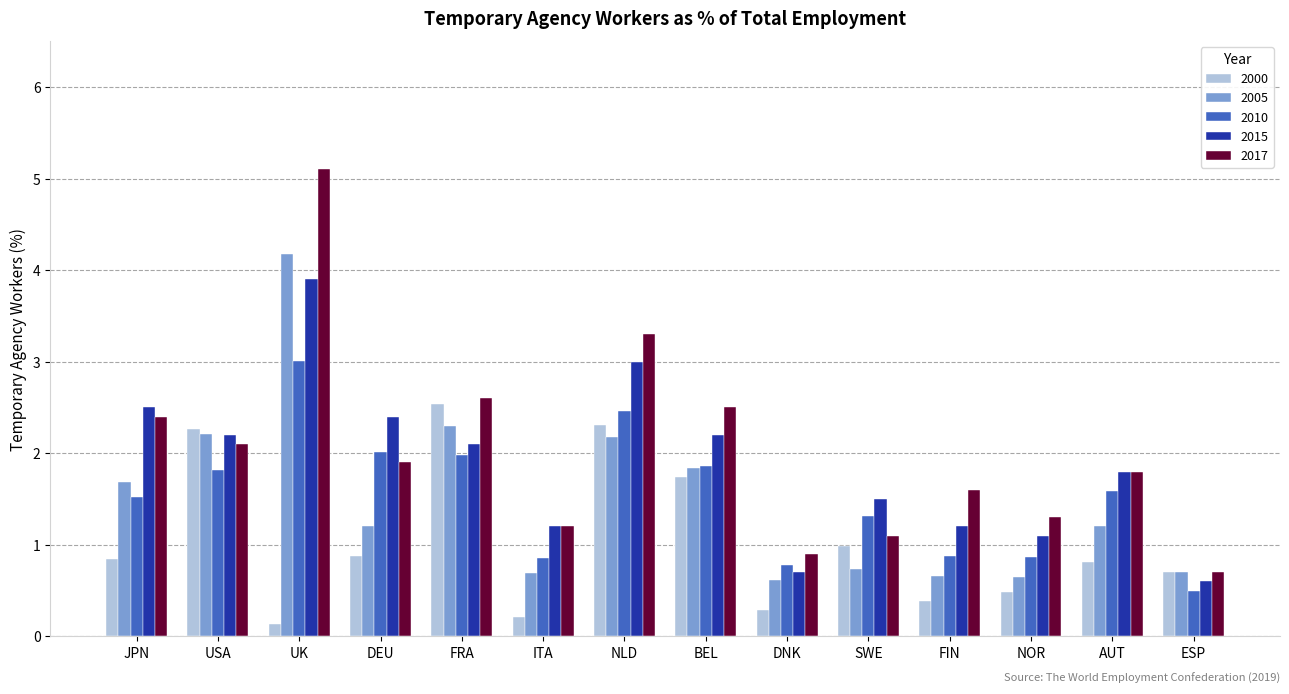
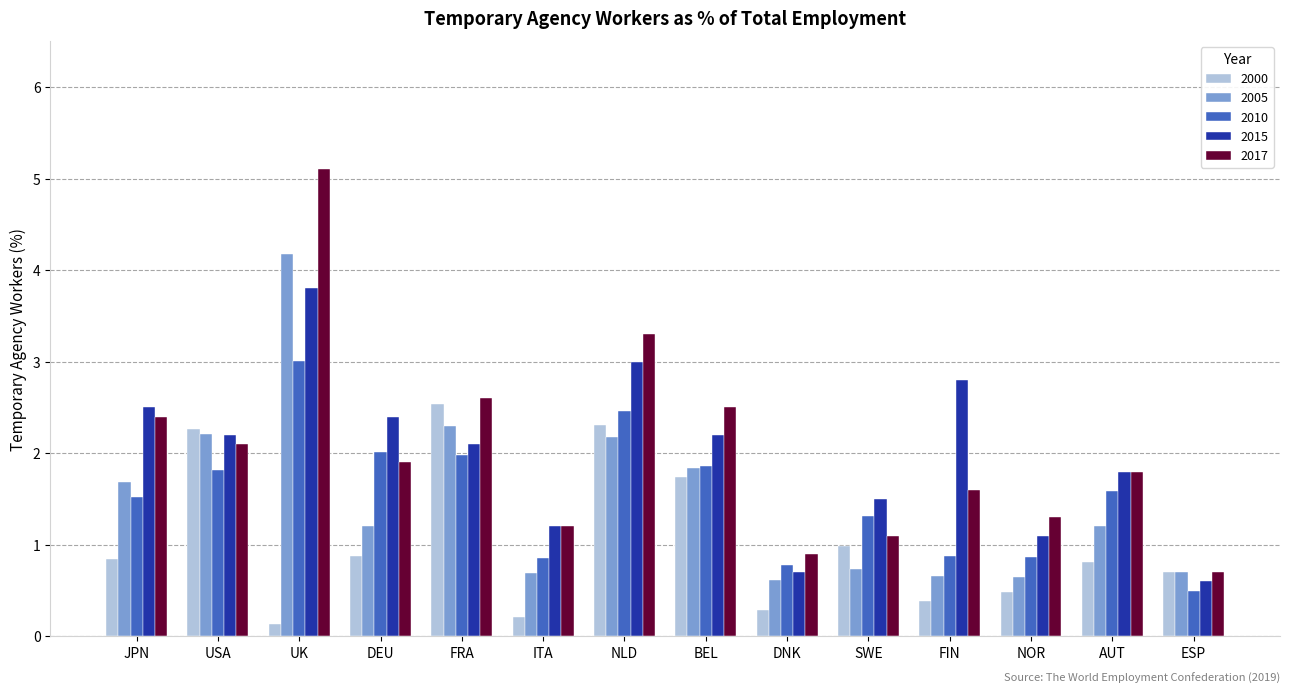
  {
    "2000": {
      "JPN": 0.8,
      "USA": 2.3,
      "UK": 0.1,
      "DEU": 0.9,
      "FRA": 2.5,
      "ITA": 0.2,
      "NLD": 2.3,
      "BEL": 1.7,
      "DNK": 0.3,
      "SWE": 1.0,
      "FIN": 0.4,
      "NOR": 0.5,
      "AUT": 0.8,
      "ESP": 0.7
    },
    "2005": {
      "JPN": 1.7,
      "USA": 2.2,
      "UK": 4.2,
      "DEU": 1.2,
      "FRA": 2.3,
      "ITA": 0.7,
      "NLD": 2.2,
      "BEL": 1.8,
      "DNK": 0.6,
      "SWE": 0.7,
      "FIN": 0.7,
      "NOR": 0.6,
      "AUT": 1.2,
      "ESP": 0.7
    },
    "2010": {
      "JPN": 1.5,
      "USA": 1.8,
      "UK": 3.0,
      "DEU": 2.0,
      "FRA": 2.0,
      "ITA": 0.9,
      "NLD": 2.5,
      "BEL": 1.9,
      "DNK": 0.8,
      "SWE": 1.3,
      "FIN": 0.9,
      "NOR": 0.9,
      "AUT": 1.6,
      "ESP": 0.5
    },
    "2015": {
      "JPN": 2.5,
      "USA": 2.2,
-     "UK": 3.9,
+     "UK": 3.8,
      "DEU": 2.4,
      "FRA": 2.1,
      "ITA": 1.2,
      "NLD": 3.0,
      "BEL": 2.2,
      "DNK": 0.7,
      "SWE": 1.5,
-     "FIN": 1.2,
+     "FIN": 2.8,
      "NOR": 1.1,
      "AUT": 1.8,
      "ESP": 0.6
    },
    "2017": {
      "JPN": 2.4,
      "USA": 2.1,
      "UK": 5.1,
      "DEU": 1.9,
      "FRA": 2.6,
      "ITA": 1.2,
      "NLD": 3.3,
      "BEL": 2.5,
      "DNK": 0.9,
      "SWE": 1.1,
      "FIN": 1.6,
      "NOR": 1.3,
      "AUT": 1.8,
      "ESP": 0.7
    }
  }
